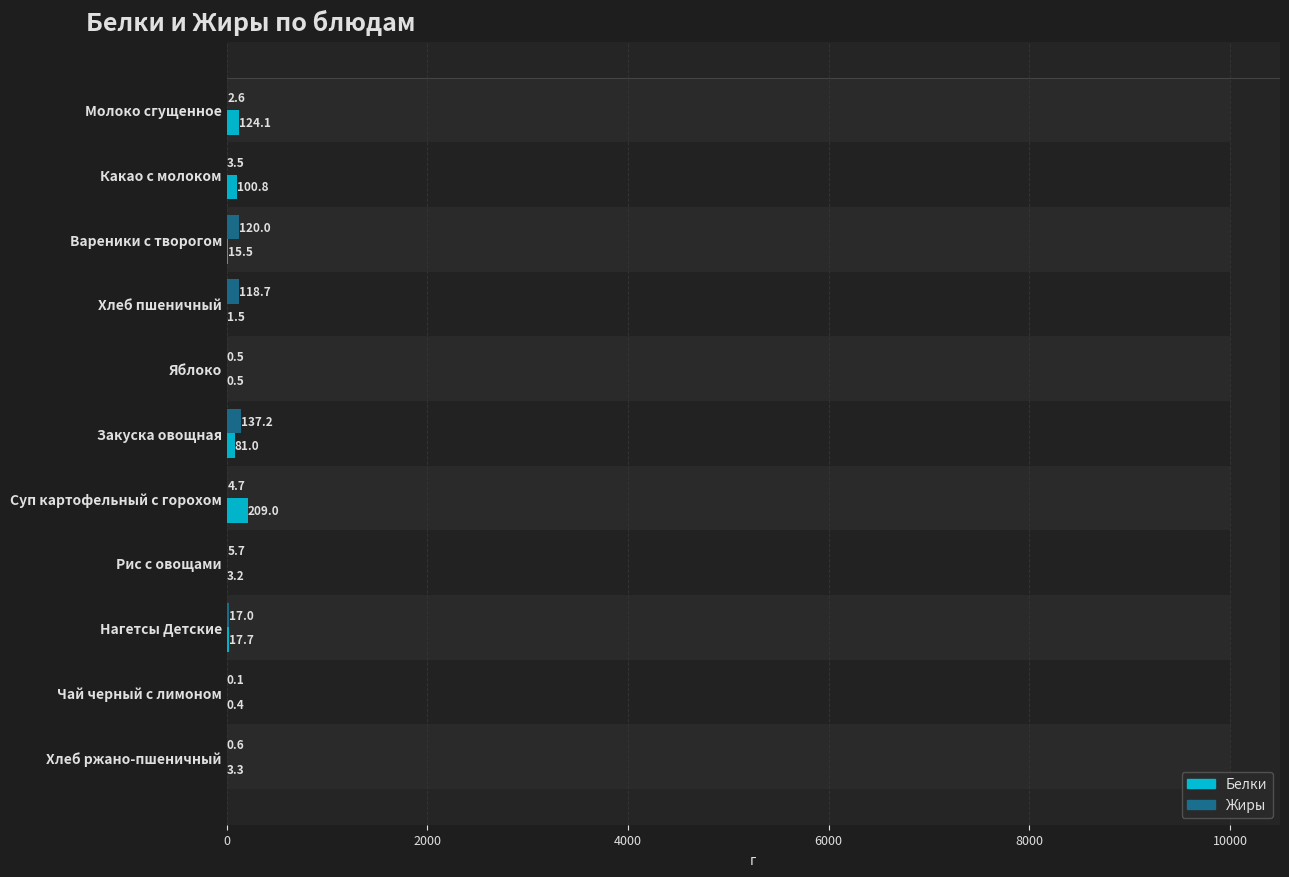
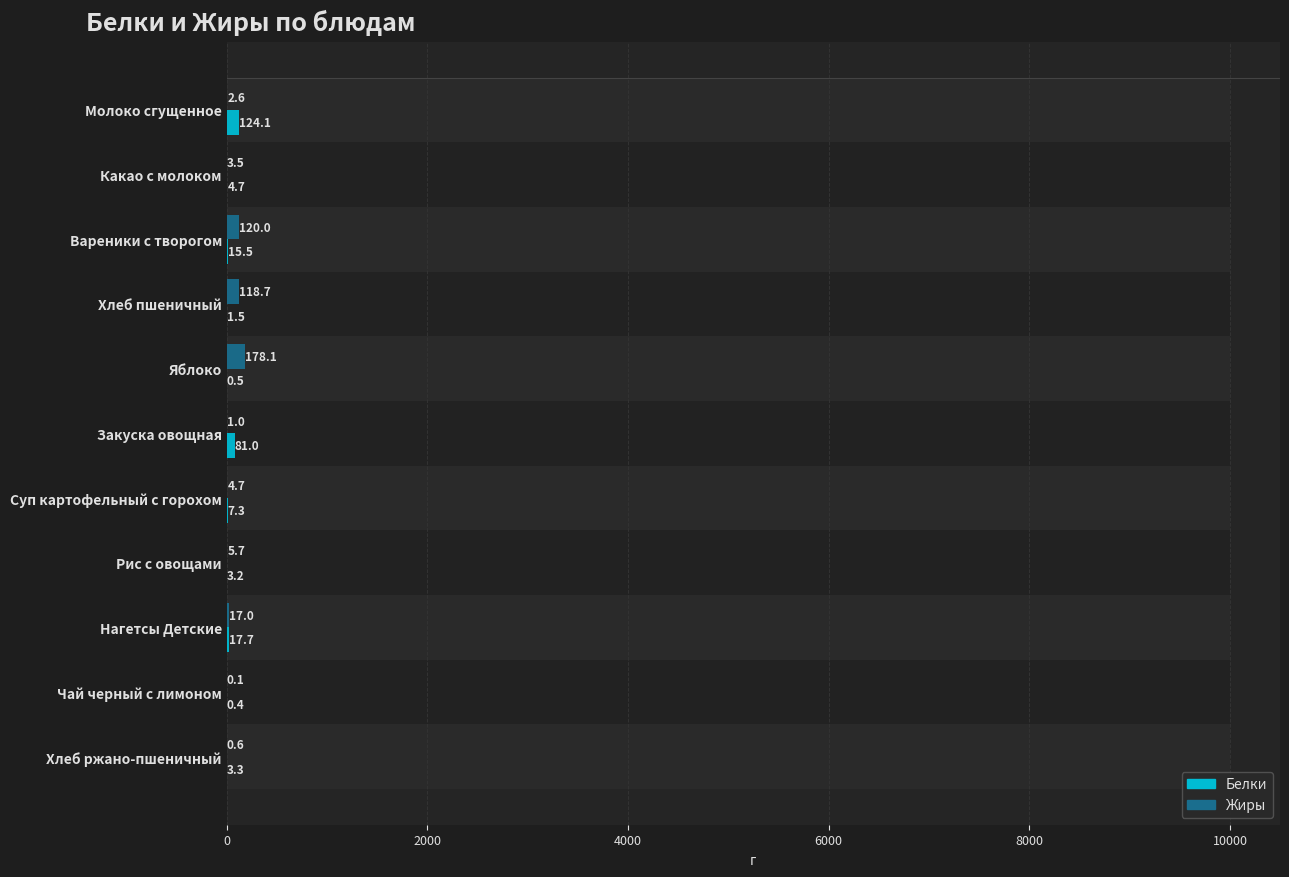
  {
    "Белки": {
-     "Какао с молоком": 100.8,
+     "Какао с молоком": 4.7,
      "Вареники с творогом": 15.5,
      "Хлеб пшеничный": 1.5,
      "Яблоко": 0.5,
-     "Суп картофельный с горохом": 209.0,
+     "Суп картофельный с горохом": 7.3,
      "Рис с овощами": 3.2,
      "Нагетсы Детские": 17.7,
      "Чай черный с лимоном": 0.4,
      "Хлеб ржано-пшеничный": 3.3
    },
    "Жиры": {
      "Молоко сгущенное": 2.6,
      "Какао с молоком": 3.5,
-     "Яблоко": 0.5,
-     "Закуска овощная": 137.2,
+     "Яблоко": 178.1,
+     "Закуска овощная": 1.0,
      "Суп картофельный с горохом": 4.7,
      "Рис с овощами": 5.7,
      "Нагетсы Детские": 17.0,
      "Чай черный с лимоном": 0.1,
      "Хлеб ржано-пшеничный": 0.6
    }
  }
